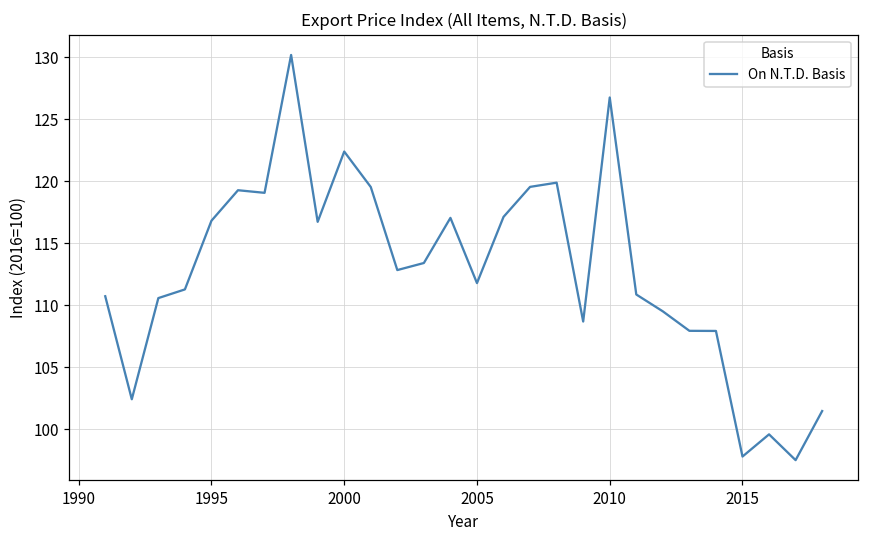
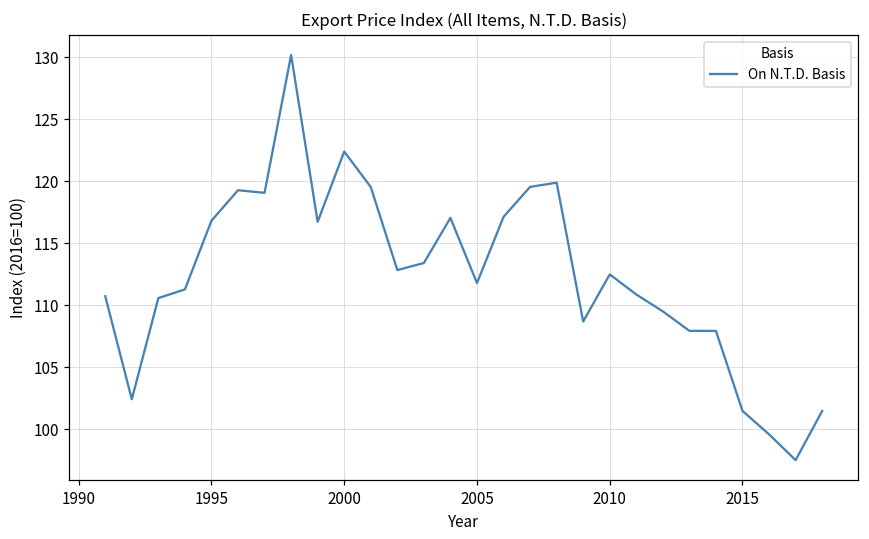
  {
    "1995": 116.8,
    "2000": 122.4,
    "2005": 111.8,
-   "2010": 126.8,
-   "2015": 97.8
+   "2010": 112.5,
+   "2015": 101.5
  }
